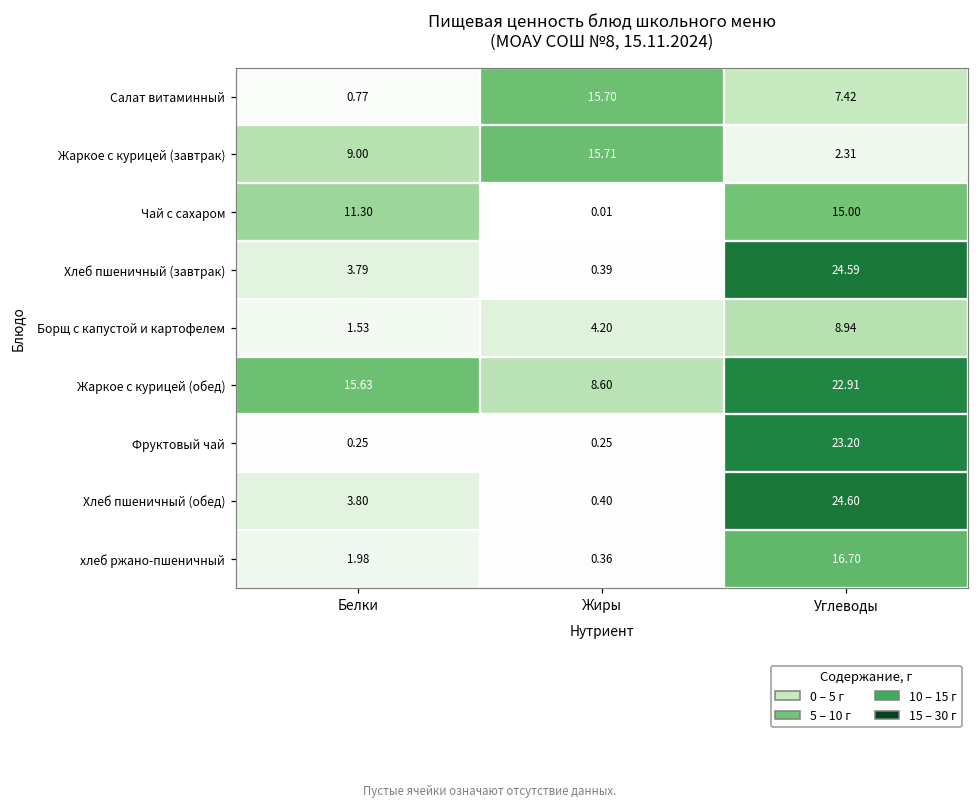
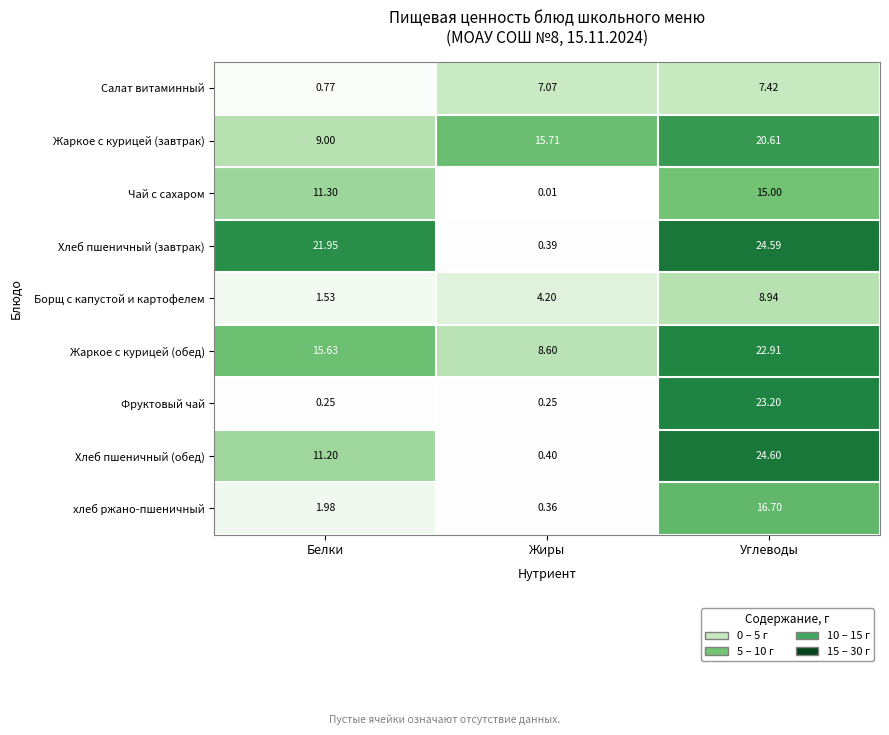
  {
    "Салат витаминный": {
      "Белки": 0.77,
-     "Жиры": 15.70,
+     "Жиры": 7.07,
      "Углеводы": 7.42
    },
    "Жаркое с курицей (завтрак)": {
      "Белки": 9.00,
      "Жиры": 15.71,
-     "Углеводы": 2.31
+     "Углеводы": 20.61
    },
    "Чай с сахаром": {
      "Белки": 11.30,
      "Жиры": 0.01,
      "Углеводы": 15.00
    },
    "Хлеб пшеничный (завтрак)": {
-     "Белки": 3.79,
+     "Белки": 21.95,
      "Жиры": 0.39,
      "Углеводы": 24.59
    },
    "Борщ с капустой и картофелем": {
      "Белки": 1.53,
      "Жиры": 4.20,
      "Углеводы": 8.94
    },
    "Жаркое с курицей (обед)": {
      "Белки": 15.63,
      "Жиры": 8.60,
      "Углеводы": 22.91
    },
    "Фруктовый чай": {
      "Белки": 0.25,
      "Жиры": 0.25,
      "Углеводы": 23.20
    },
    "Хлеб пшеничный (обед)": {
-     "Белки": 3.80,
+     "Белки": 11.20,
      "Жиры": 0.40,
      "Углеводы": 24.60
    },
    "хлеб ржано-пшеничный": {
      "Белки": 1.98,
      "Жиры": 0.36,
      "Углеводы": 16.70
    }
  }
